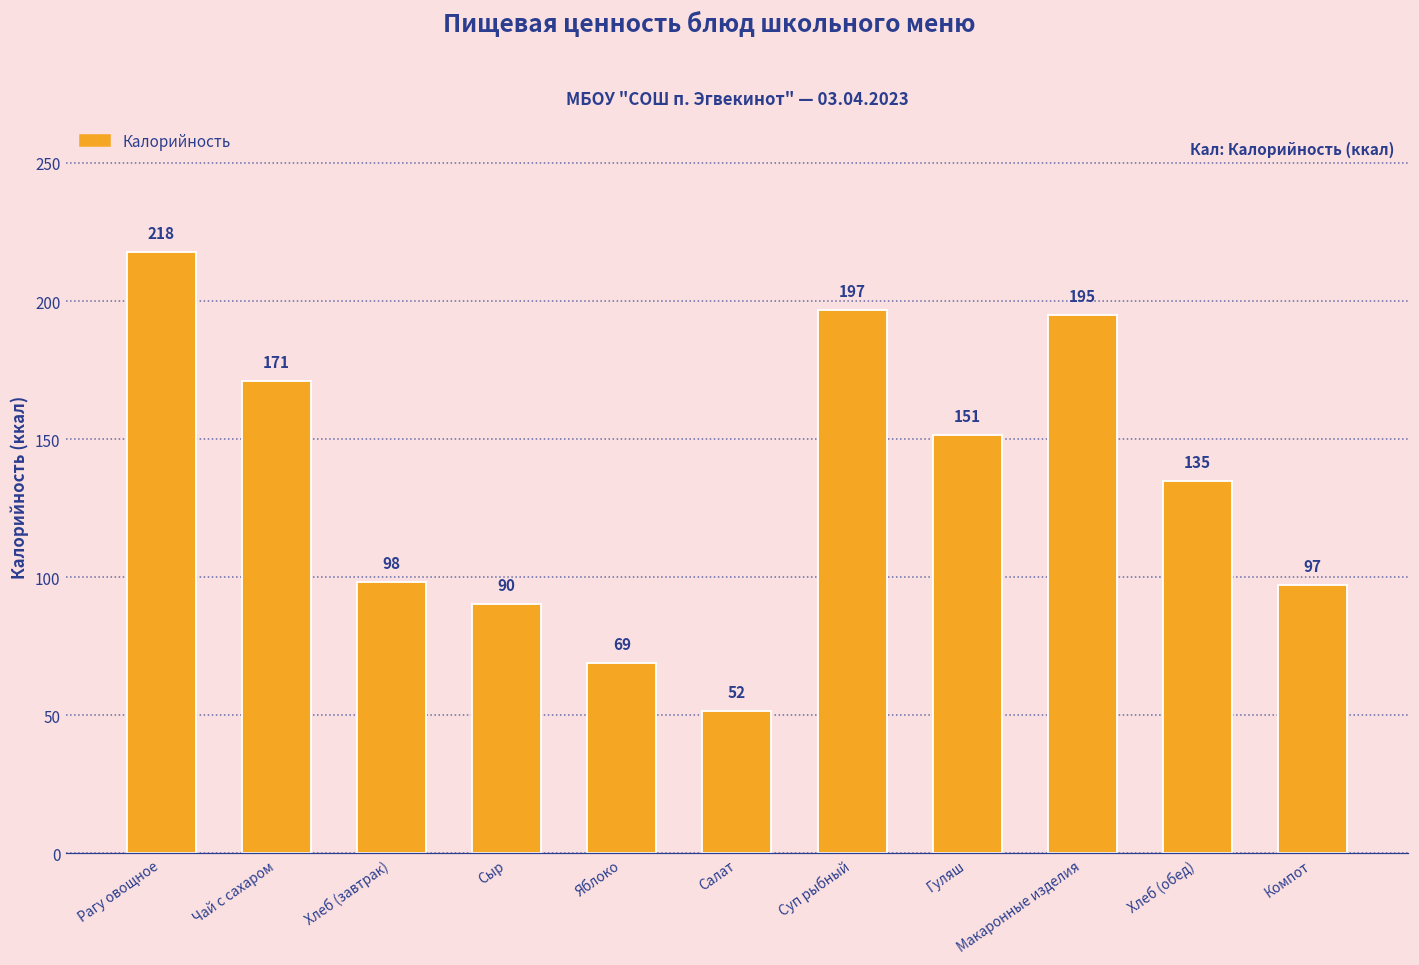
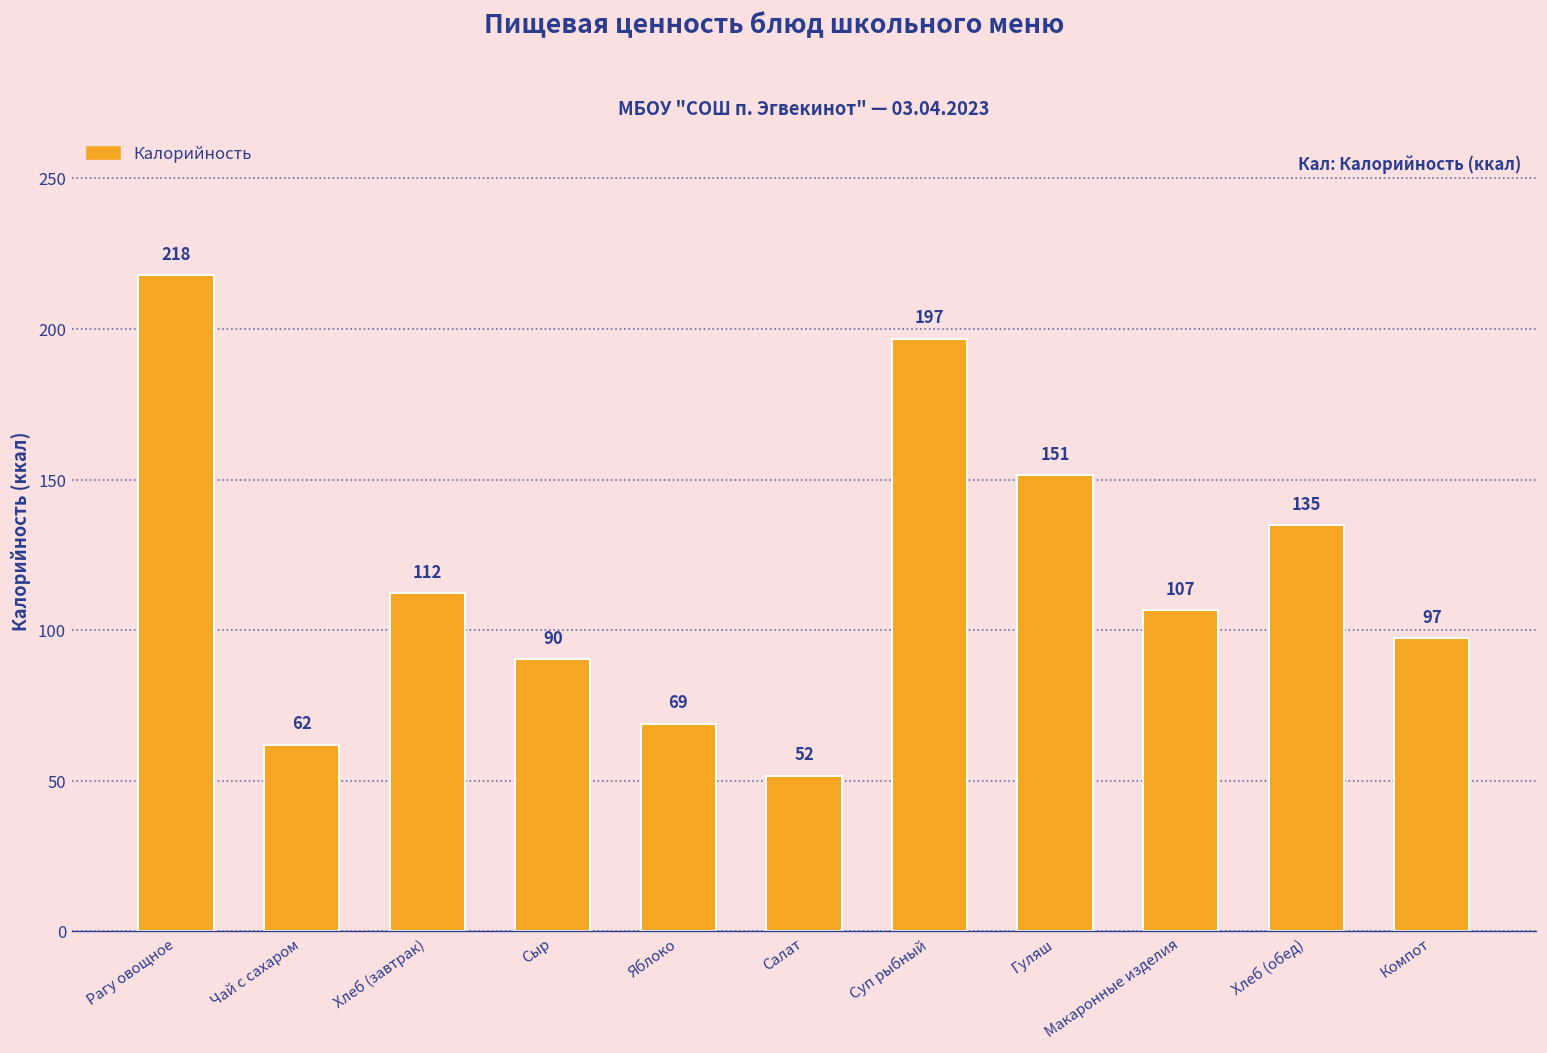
  {
    "Рагу овощное": 218,
-   "Чай с сахаром": 171,
-   "Хлеб (завтрак)": 98,
+   "Чай с сахаром": 62,
+   "Хлеб (завтрак)": 112,
    "Сыр": 90,
    "Яблоко": 69,
    "Салат": 52,
    "Суп рыбный": 197,
    "Гуляш": 151,
-   "Макаронные изделия": 195,
+   "Макаронные изделия": 107,
    "Хлеб (обед)": 135,
    "Компот": 97
  }
